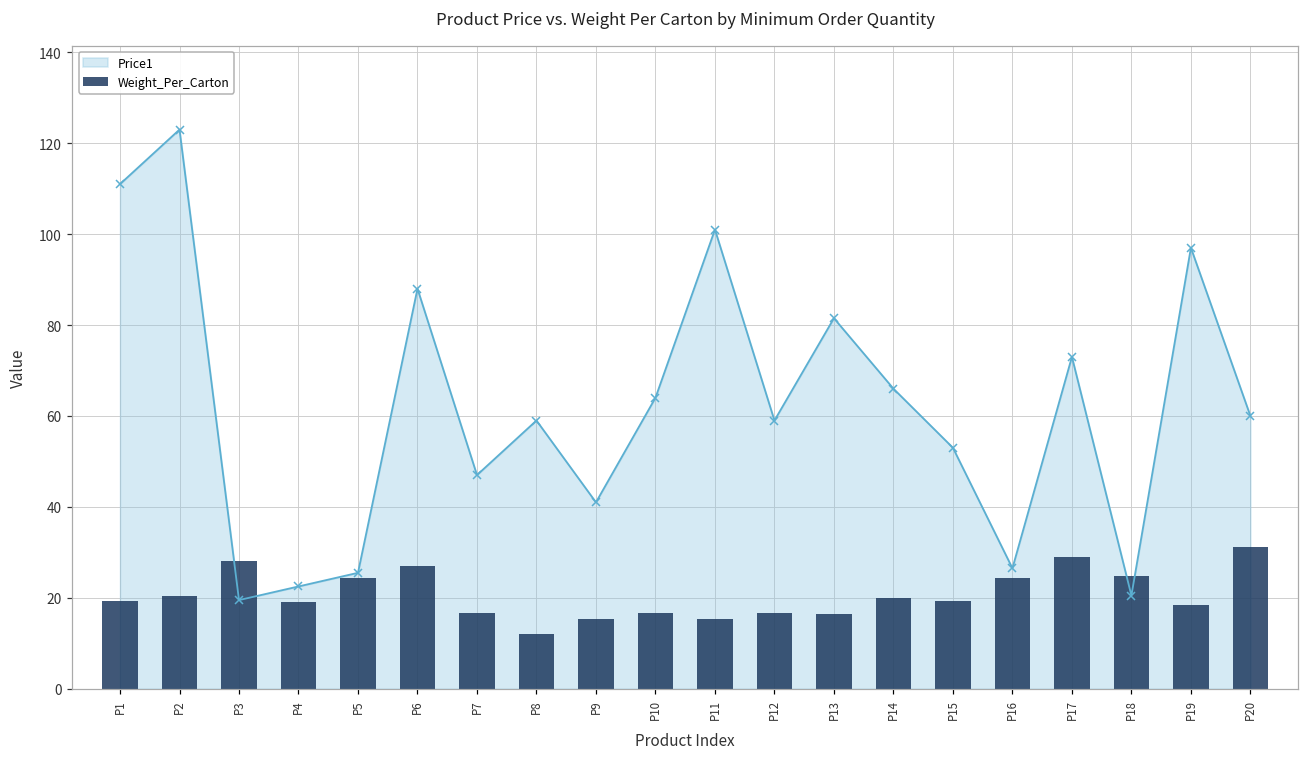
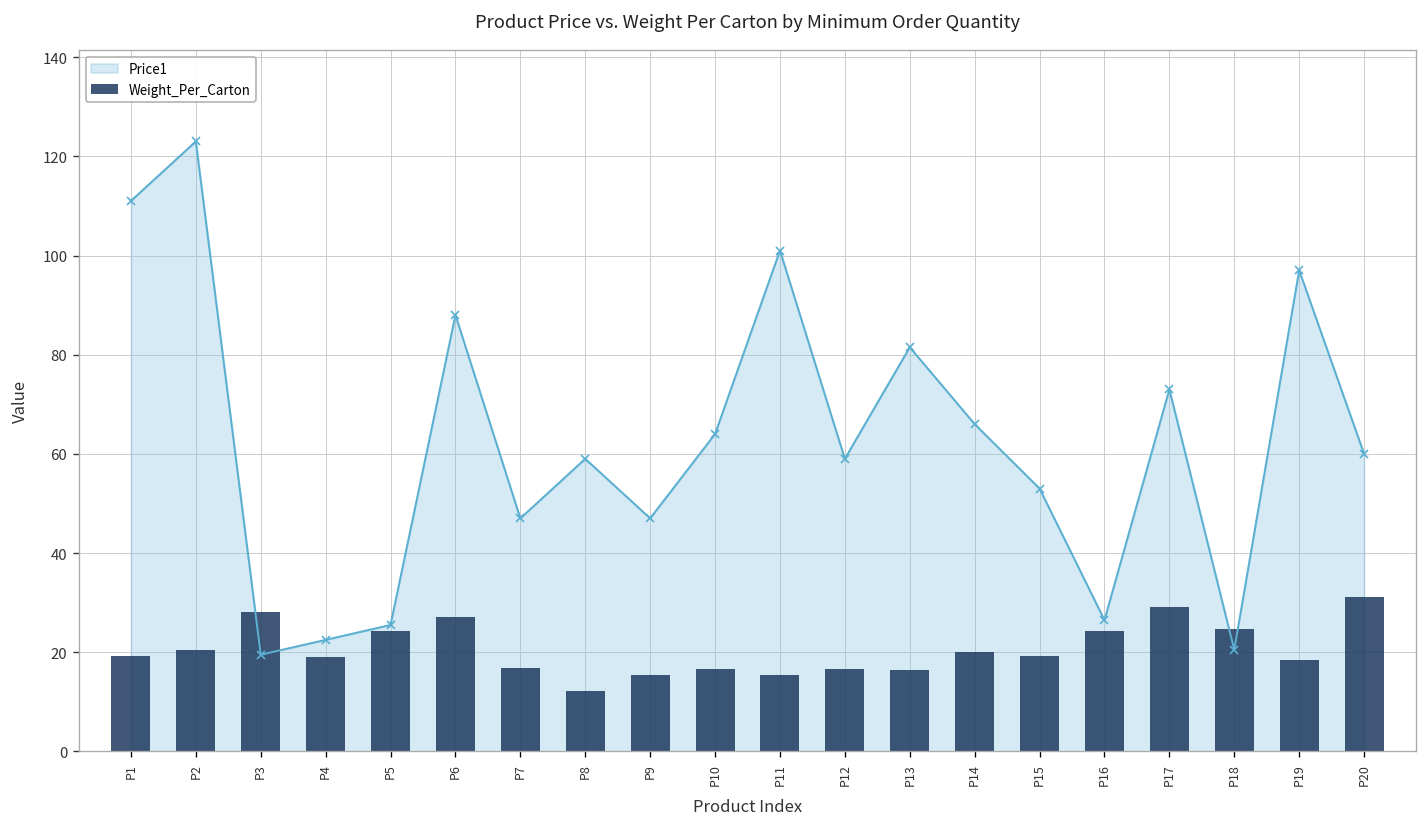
  {
    "Price1": {
      "P1": 111,
      "P2": 123,
      "P3": 20,
      "P4": 23,
      "P5": 26,
      "P6": 88,
      "P7": 47,
      "P8": 59,
-     "P9": 41,
+     "P9": 47,
      "P10": 64,
      "P11": 101,
      "P12": 59,
      "P13": 82,
      "P14": 66,
      "P15": 53,
      "P16": 27,
      "P17": 73,
      "P18": 21,
      "P19": 97,
      "P20": 60
    },
    "Weight_Per_Carton": {
      "P1": 19,
      "P2": 20,
      "P3": 28,
      "P4": 19,
      "P5": 24,
      "P6": 27,
      "P7": 17,
      "P8": 12,
      "P9": 15,
      "P10": 17,
      "P11": 15,
      "P12": 17,
      "P13": 16,
      "P14": 20,
      "P15": 19,
      "P16": 24,
      "P17": 29,
      "P18": 25,
      "P19": 18,
      "P20": 31
    }
  }
